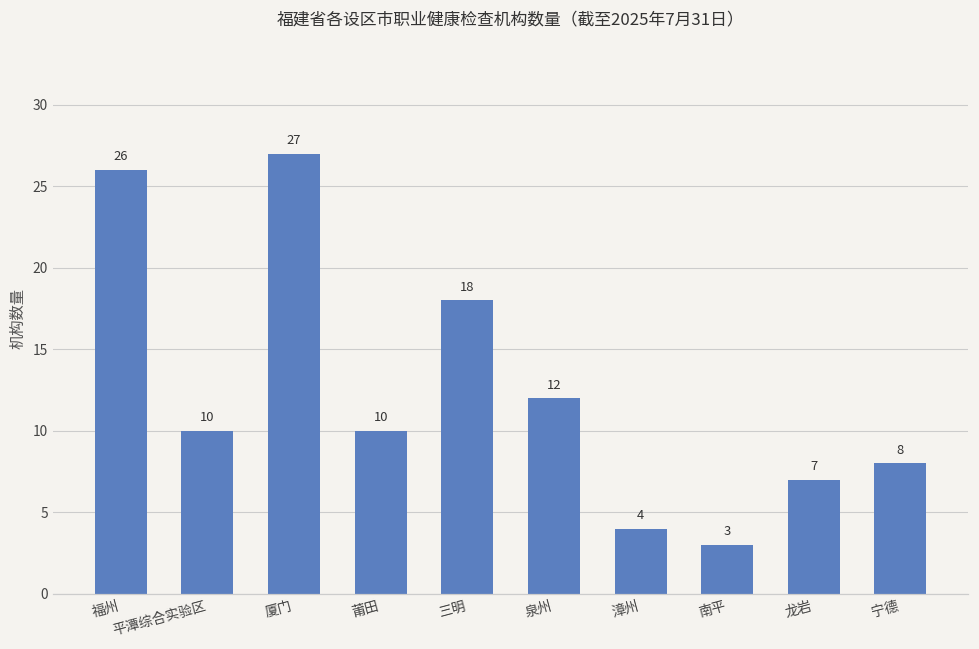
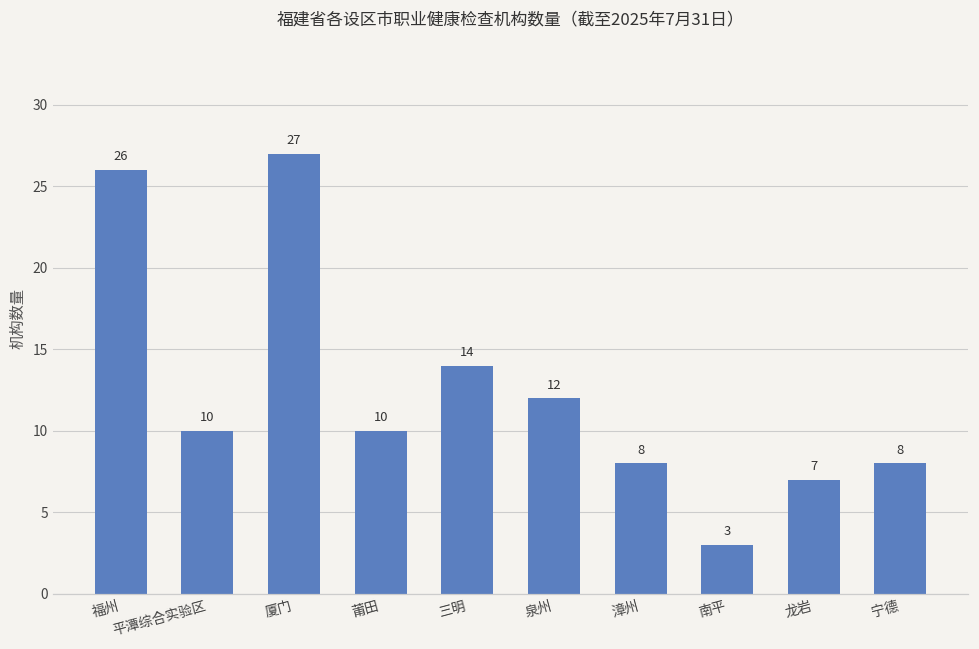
  {
    "福州": 26,
    "平潭综合实验区": 10,
    "厦门": 27,
    "莆田": 10,
-   "三明": 18,
+   "三明": 14,
    "泉州": 12,
-   "漳州": 4,
+   "漳州": 8,
    "南平": 3,
    "龙岩": 7,
    "宁德": 8
  }
